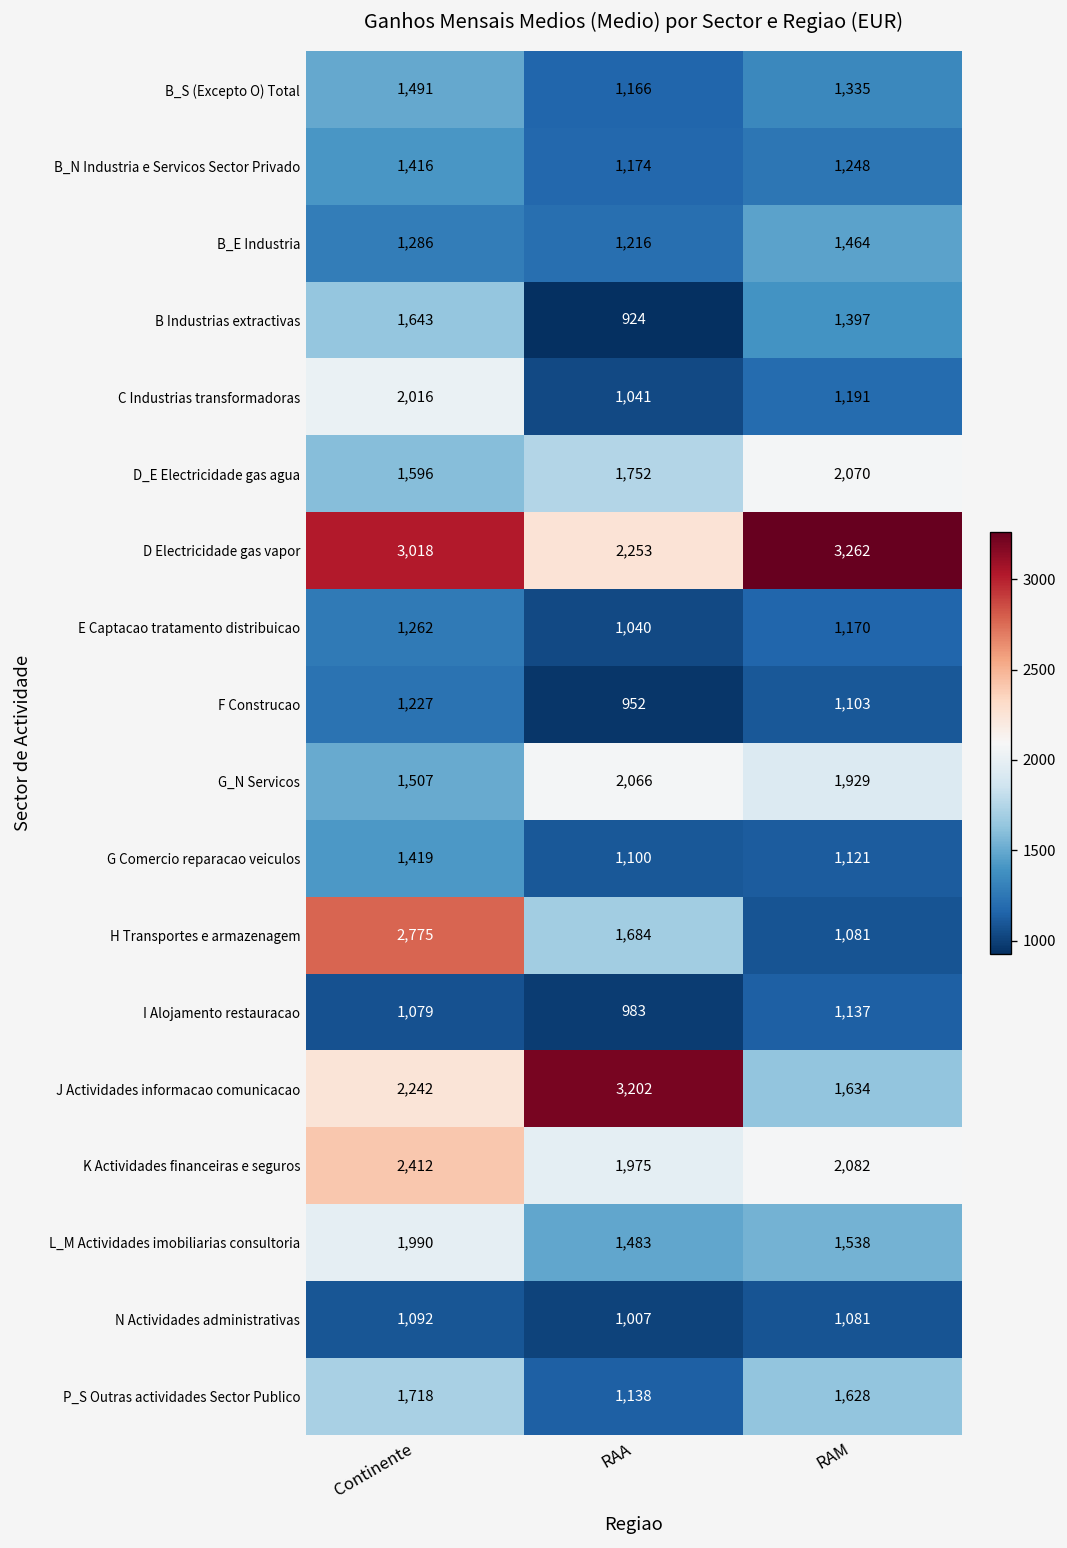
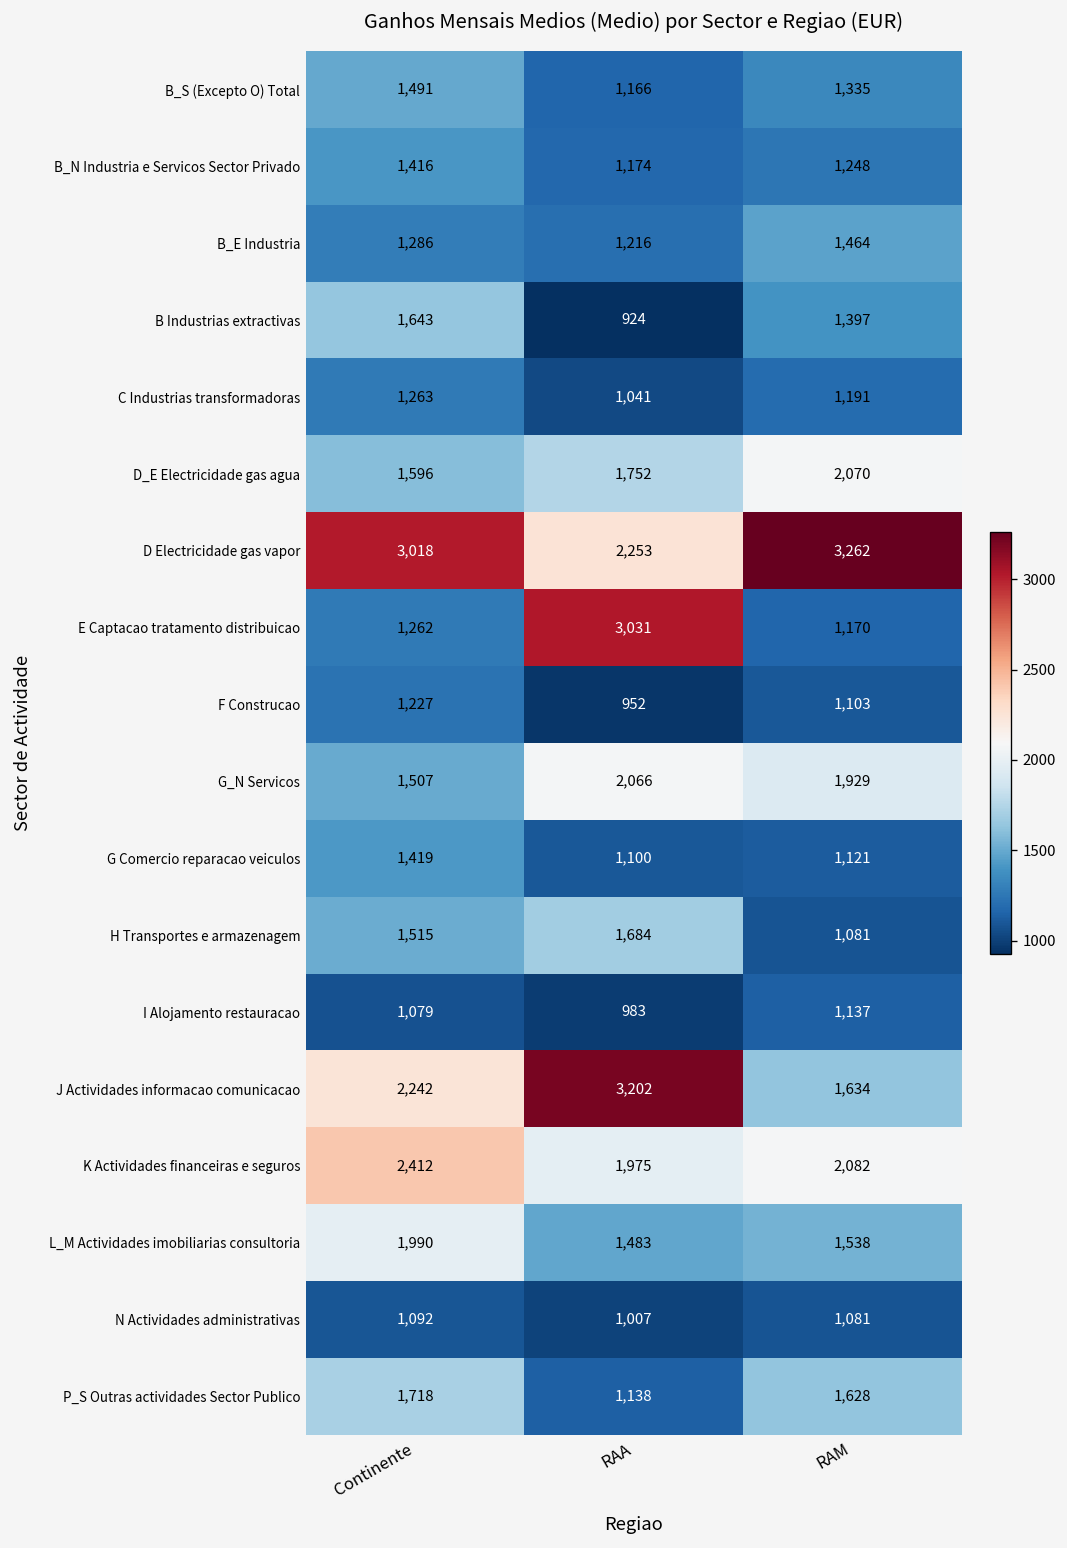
  {
    "B_S (Excepto O) Total": {
      "Continente": "1,491",
      "RAA": "1,166",
      "RAM": "1,335"
    },
    "B_N Industria e Servicos Sector Privado": {
      "Continente": "1,416",
      "RAA": "1,174",
      "RAM": "1,248"
    },
    "B_E Industria": {
      "Continente": "1,286",
      "RAA": "1,216",
      "RAM": "1,464"
    },
    "B Industrias extractivas": {
      "Continente": "1,643",
      "RAA": "924",
      "RAM": "1,397"
    },
    "C Industrias transformadoras": {
-     "Continente": "2,016",
+     "Continente": "1,263",
      "RAA": "1,041",
      "RAM": "1,191"
    },
    "D_E Electricidade gas agua": {
      "Continente": "1,596",
      "RAA": "1,752",
      "RAM": "2,070"
    },
    "D Electricidade gas vapor": {
      "Continente": "3,018",
      "RAA": "2,253",
      "RAM": "3,262"
    },
    "E Captacao tratamento distribuicao": {
      "Continente": "1,262",
-     "RAA": "1,040",
+     "RAA": "3,031",
      "RAM": "1,170"
    },
    "F Construcao": {
      "Continente": "1,227",
      "RAA": "952",
      "RAM": "1,103"
    },
    "G_N Servicos": {
      "Continente": "1,507",
      "RAA": "2,066",
      "RAM": "1,929"
    },
    "G Comercio reparacao veiculos": {
      "Continente": "1,419",
      "RAA": "1,100",
      "RAM": "1,121"
    },
    "H Transportes e armazenagem": {
-     "Continente": "2,775",
+     "Continente": "1,515",
      "RAA": "1,684",
      "RAM": "1,081"
    },
    "I Alojamento restauracao": {
      "Continente": "1,079",
      "RAA": "983",
      "RAM": "1,137"
    },
    "J Actividades informacao comunicacao": {
      "Continente": "2,242",
      "RAA": "3,202",
      "RAM": "1,634"
    },
    "K Actividades financeiras e seguros": {
      "Continente": "2,412",
      "RAA": "1,975",
      "RAM": "2,082"
    },
    "L_M Actividades imobiliarias consultoria": {
      "Continente": "1,990",
      "RAA": "1,483",
      "RAM": "1,538"
    },
    "N Actividades administrativas": {
      "Continente": "1,092",
      "RAA": "1,007",
      "RAM": "1,081"
    },
    "P_S Outras actividades Sector Publico": {
      "Continente": "1,718",
      "RAA": "1,138",
      "RAM": "1,628"
    }
  }
